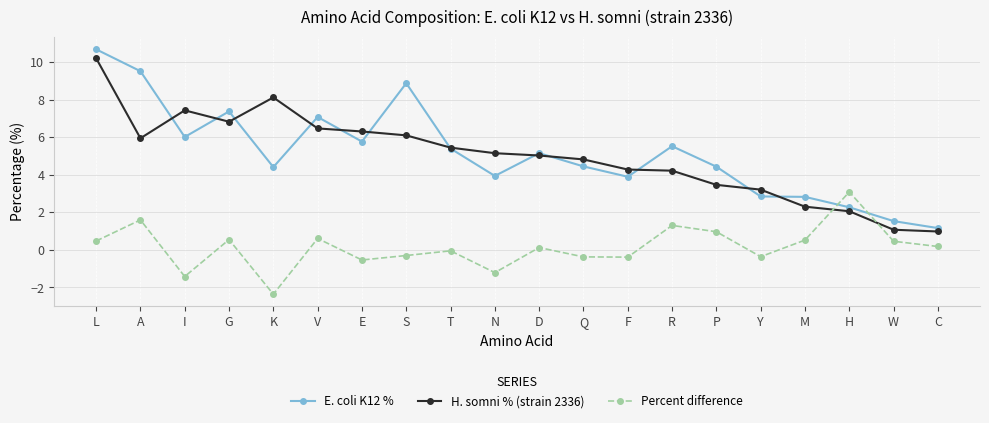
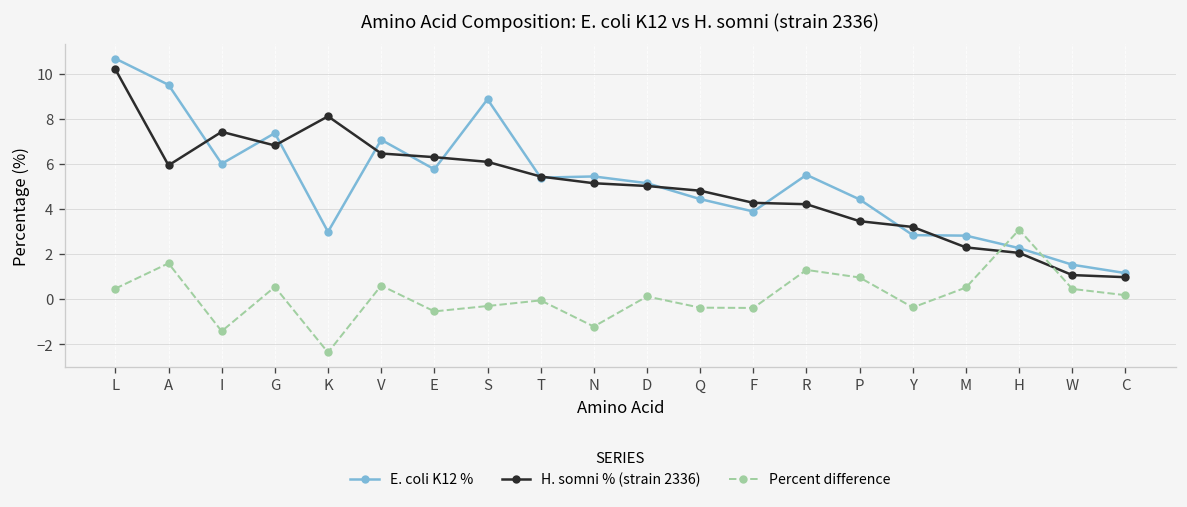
  {
    "E. coli K12 %": {
      "L": 10.7,
      "A": 9.5,
      "I": 6.0,
      "G": 7.4,
-     "K": 4.4,
+     "K": 3.0,
      "V": 7.1,
      "E": 5.8,
      "S": 8.9,
-     "N": 3.9,
+     "N": 5.4,
      "Q": 4.4,
      "F": 3.9,
      "R": 5.5,
      "P": 4.4,
      "Y": 2.8,
      "M": 2.8,
      "H": 2.3,
      "W": 1.5,
      "C": 1.2
    },
    "H. somni % (strain 2336)": {
      "L": 10.2,
      "A": 5.9,
      "I": 7.4,
      "G": 6.8,
      "K": 8.1,
      "V": 6.5,
      "E": 6.3,
      "S": 6.1,
      "N": 5.1,
      "Q": 4.8,
      "F": 4.3,
      "R": 4.2,
      "P": 3.5,
      "Y": 3.2,
      "M": 2.3,
      "H": 2.1,
      "W": 1.1,
      "C": 1.0
    },
    "Percent difference": {
      "L": 0.5,
      "A": 1.6,
      "I": -1.4,
      "G": 0.5,
      "K": -2.4,
      "V": 0.6,
      "E": -0.5,
      "S": -0.3,
      "T": 0.0,
      "N": -1.2,
      "D": 0.1,
      "Q": -0.4,
      "F": -0.4,
      "R": 1.3,
      "P": 1.0,
      "Y": -0.4,
      "M": 0.5,
      "H": 3.1,
      "W": 0.5,
      "C": 0.2
    }
  }
